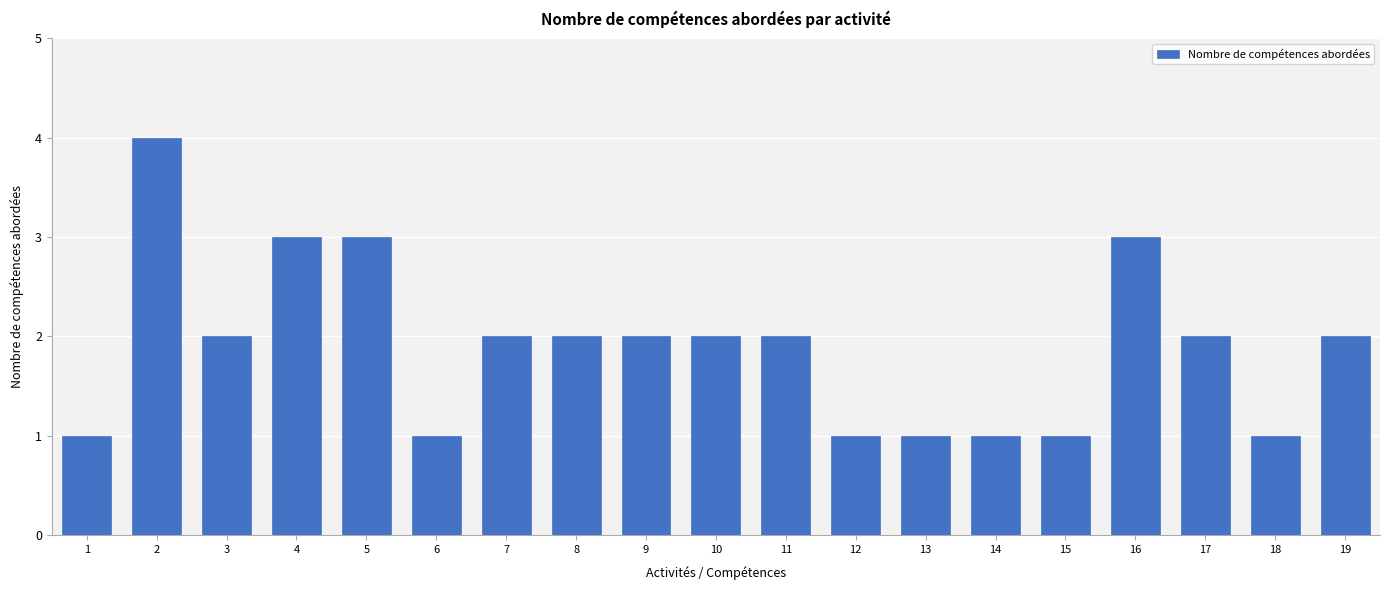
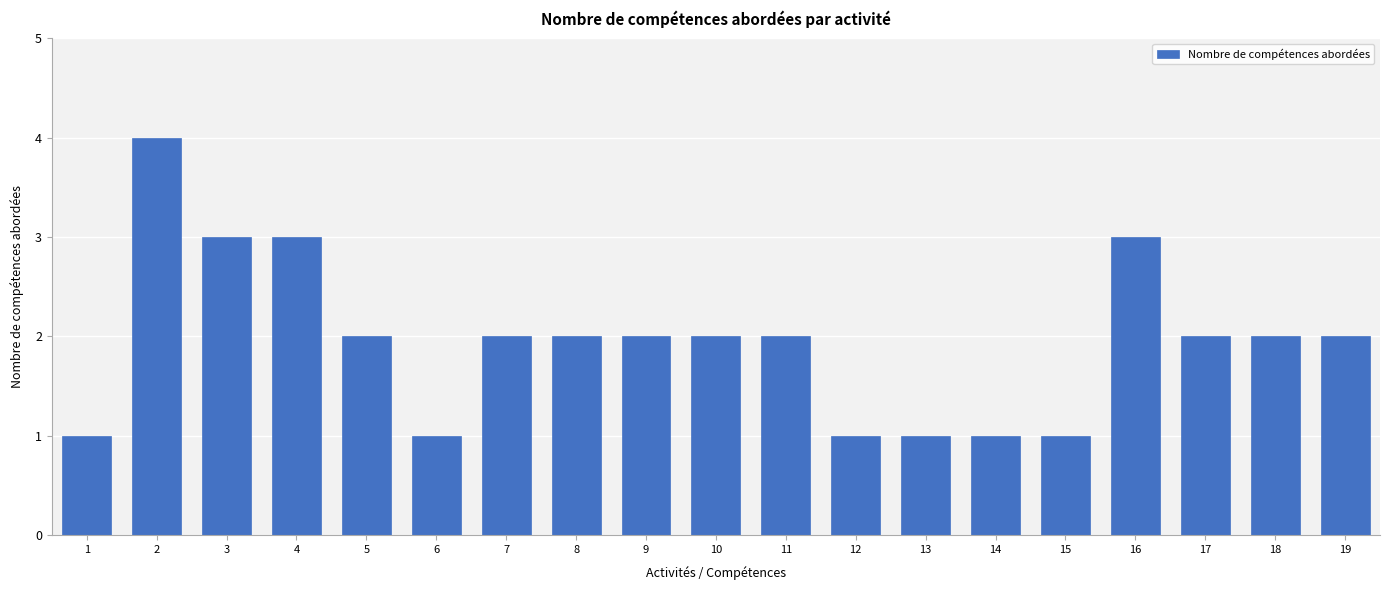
  {
    "1": 1,
    "2": 4,
-   "3": 2,
+   "3": 3,
    "4": 3,
-   "5": 3,
+   "5": 2,
    "6": 1,
    "7": 2,
    "8": 2,
    "9": 2,
    "10": 2,
    "11": 2,
    "12": 1,
    "13": 1,
    "14": 1,
    "15": 1,
    "16": 3,
    "17": 2,
-   "18": 1,
+   "18": 2,
    "19": 2
  }
